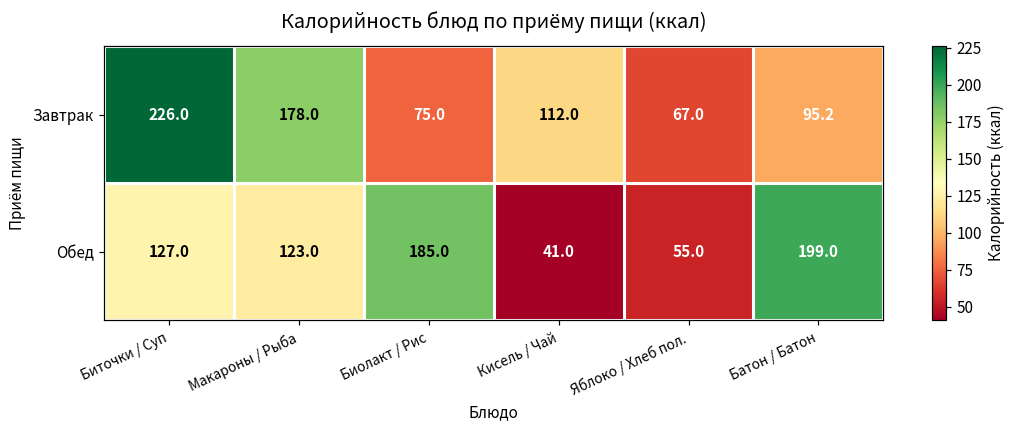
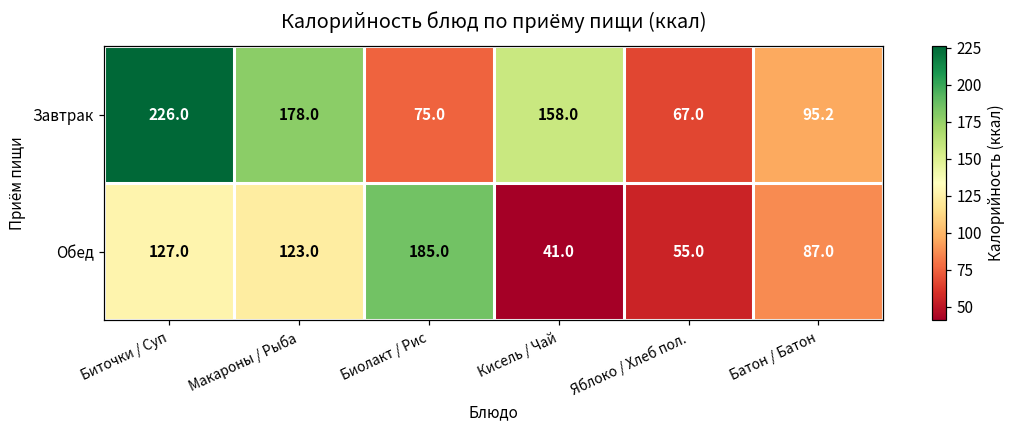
  {
    "Завтрак": {
      "Биточки / Суп": 226.0,
      "Макароны / Рыба": 178.0,
      "Биолакт / Рис": 75.0,
-     "Кисель / Чай": 112.0,
+     "Кисель / Чай": 158.0,
      "Яблоко / Хлеб пол.": 67.0,
      "Батон / Батон": 95.2
    },
    "Обед": {
      "Биточки / Суп": 127.0,
      "Макароны / Рыба": 123.0,
      "Биолакт / Рис": 185.0,
      "Кисель / Чай": 41.0,
      "Яблоко / Хлеб пол.": 55.0,
-     "Батон / Батон": 199.0
+     "Батон / Батон": 87.0
    }
  }
